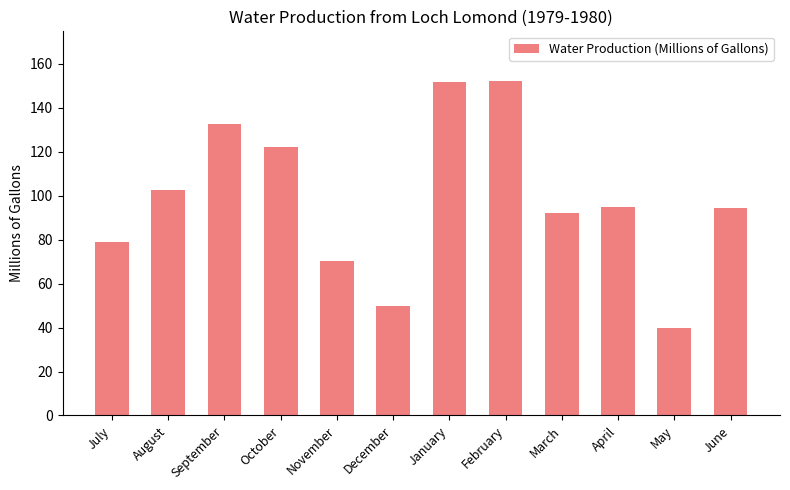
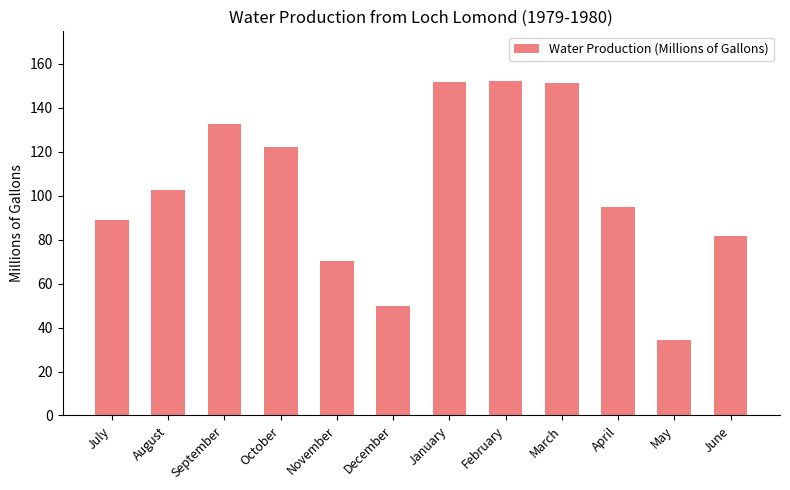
  {
-   "July": 79,
+   "July": 89,
    "August": 102,
    "September": 132,
    "October": 122,
    "November": 70,
    "December": 50,
    "January": 152,
    "February": 152,
-   "March": 92,
+   "March": 151,
    "April": 95,
-   "May": 40,
-   "June": 94
+   "May": 34,
+   "June": 82
  }
